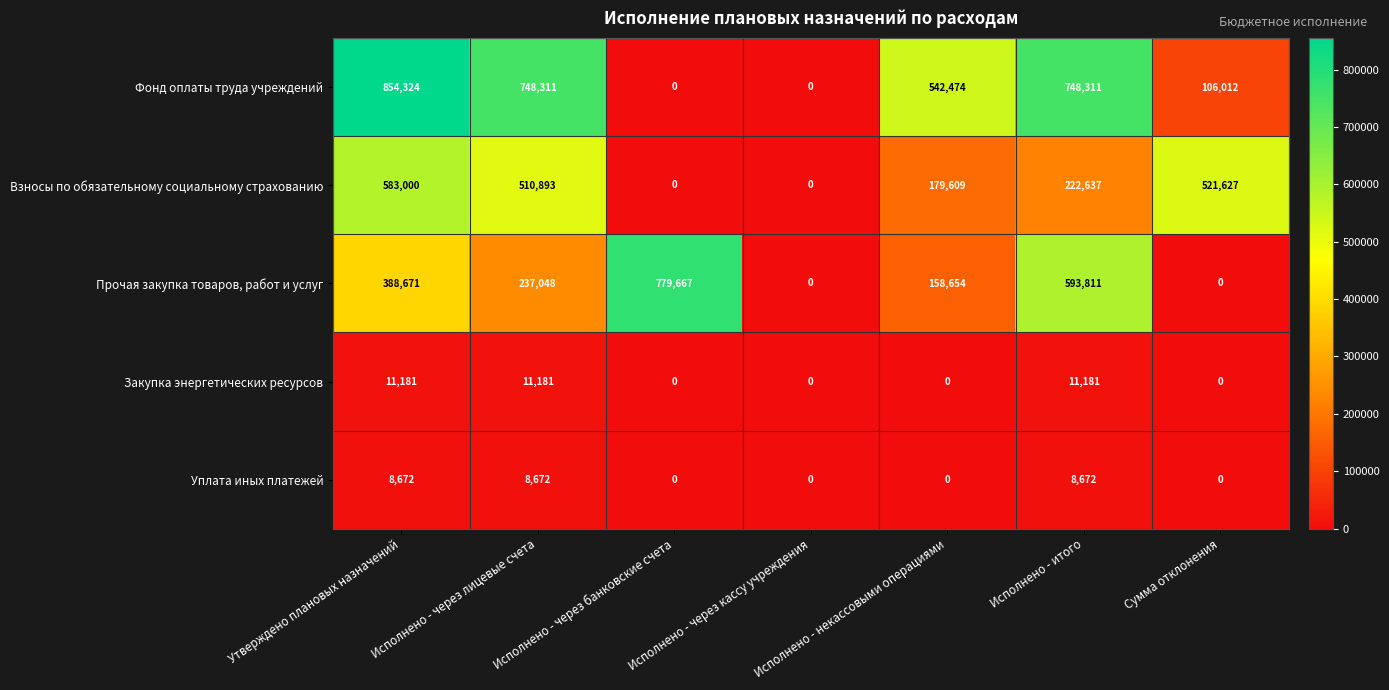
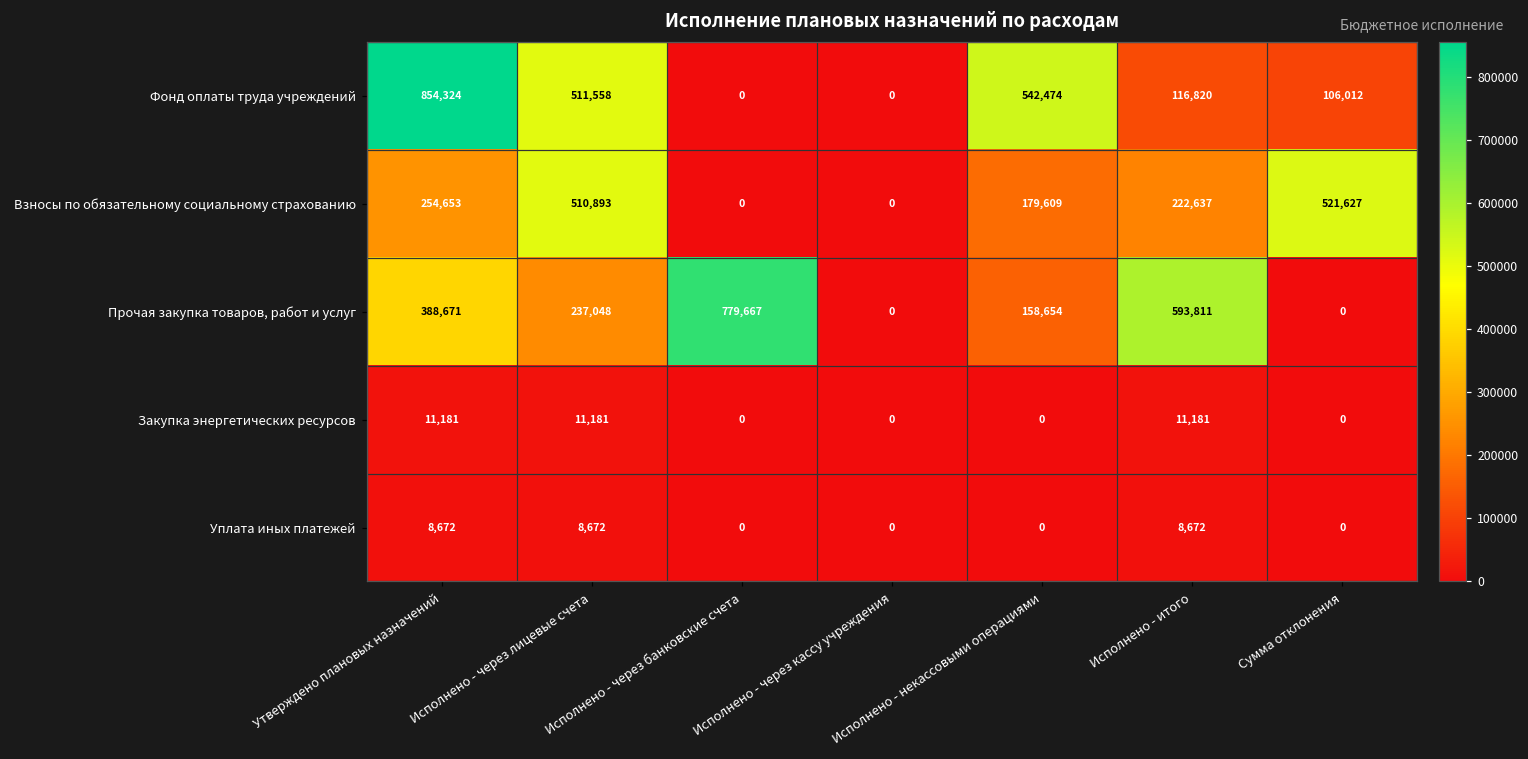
  {
    "Фонд оплаты труда учреждений": {
      "Утверждено плановых назначений": "854,324",
-     "Исполнено - через лицевые счета": "748,311",
+     "Исполнено - через лицевые счета": "511,558",
      "Исполнено - через банковские счета": "0",
      "Исполнено - через кассу учреждения": "0",
      "Исполнено - некассовыми операциями": "542,474",
-     "Исполнено - итого": "748,311",
+     "Исполнено - итого": "116,820",
      "Сумма отклонения": "106,012"
    },
    "Взносы по обязательному социальному страхованию": {
-     "Утверждено плановых назначений": "583,000",
+     "Утверждено плановых назначений": "254,653",
      "Исполнено - через лицевые счета": "510,893",
      "Исполнено - через банковские счета": "0",
      "Исполнено - через кассу учреждения": "0",
      "Исполнено - некассовыми операциями": "179,609",
      "Исполнено - итого": "222,637",
      "Сумма отклонения": "521,627"
    },
    "Прочая закупка товаров, работ и услуг": {
      "Утверждено плановых назначений": "388,671",
      "Исполнено - через лицевые счета": "237,048",
      "Исполнено - через банковские счета": "779,667",
      "Исполнено - через кассу учреждения": "0",
      "Исполнено - некассовыми операциями": "158,654",
      "Исполнено - итого": "593,811",
      "Сумма отклонения": "0"
    },
    "Закупка энергетических ресурсов": {
      "Утверждено плановых назначений": "11,181",
      "Исполнено - через лицевые счета": "11,181",
      "Исполнено - через банковские счета": "0",
      "Исполнено - через кассу учреждения": "0",
      "Исполнено - некассовыми операциями": "0",
      "Исполнено - итого": "11,181",
      "Сумма отклонения": "0"
    },
    "Уплата иных платежей": {
      "Утверждено плановых назначений": "8,672",
      "Исполнено - через лицевые счета": "8,672",
      "Исполнено - через банковские счета": "0",
      "Исполнено - через кассу учреждения": "0",
      "Исполнено - некассовыми операциями": "0",
      "Исполнено - итого": "8,672",
      "Сумма отклонения": "0"
    }
  }
